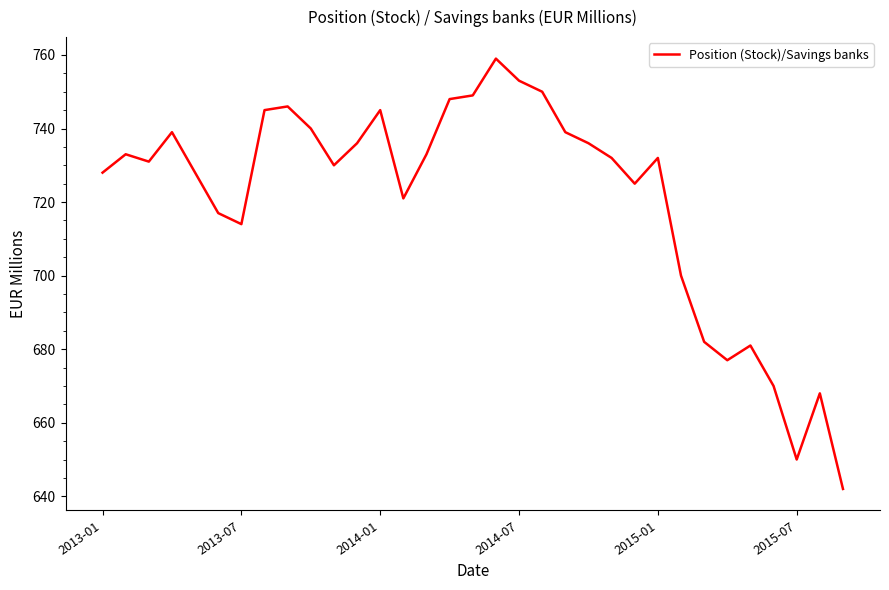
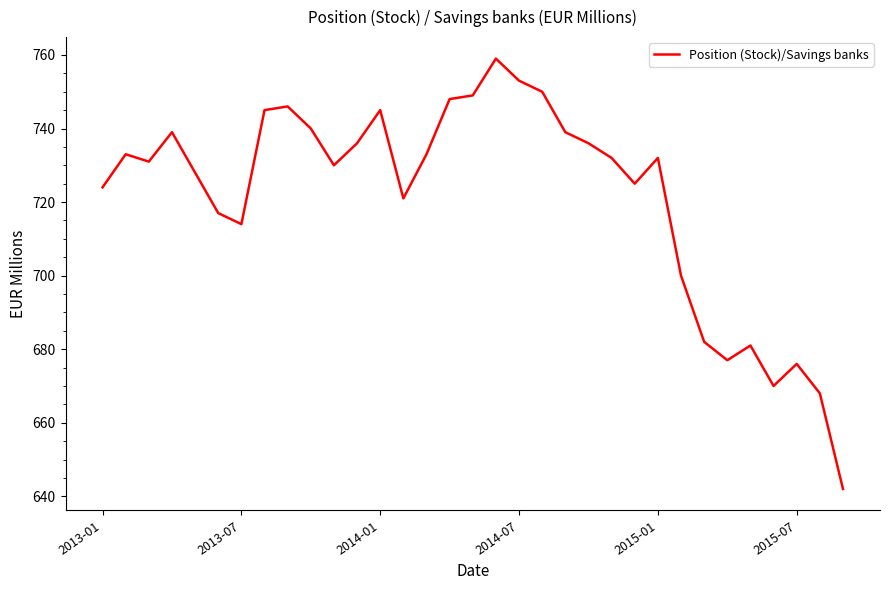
  {
-   "2013-01": 728,
+   "2013-01": 724,
    "2013-07": 714,
    "2014-01": 745,
    "2014-07": 753,
    "2015-01": 732,
-   "2015-07": 650
+   "2015-07": 676
  }
